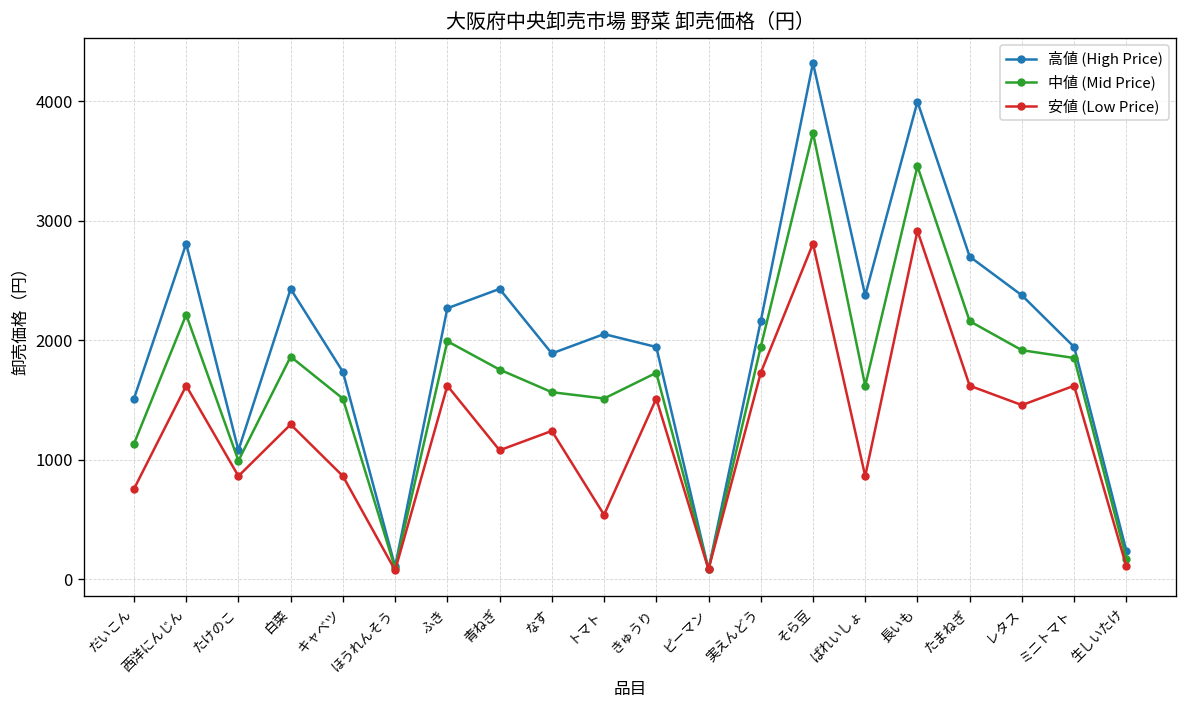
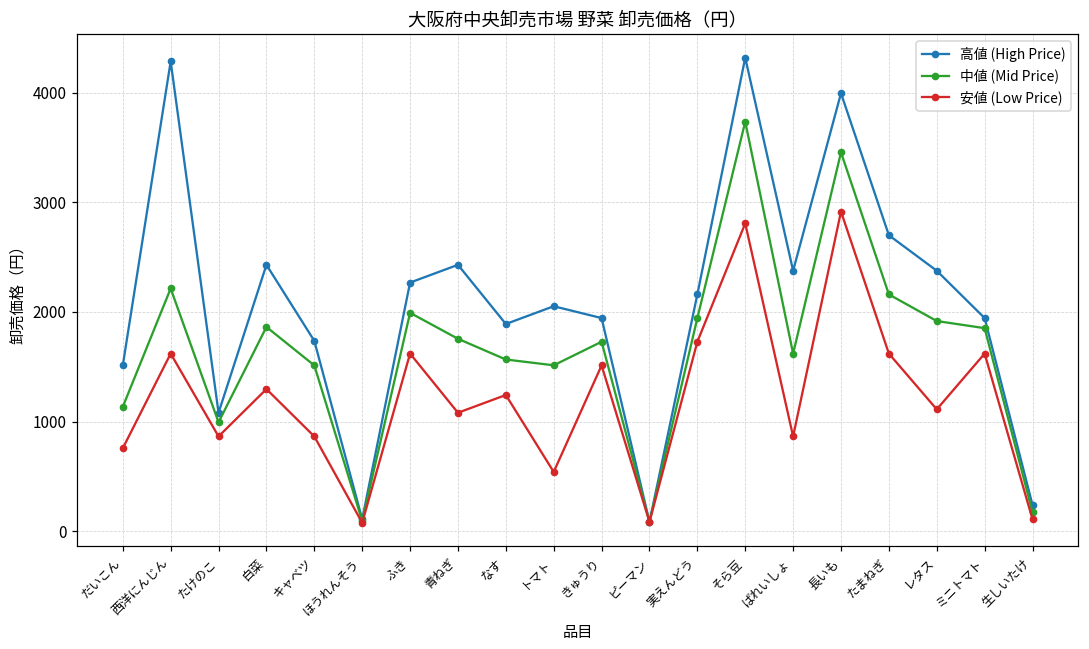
  {
    "高値 (High Price)": {
      "だいこん": 1500,
-     "西洋にんじん": 2800,
+     "西洋にんじん": 4300,
      "たけのこ": 1100,
      "白菜": 2400,
      "キャベツ": 1700,
      "ふき": 2300,
      "青ねぎ": 2400,
      "なす": 1900,
      "トマト": 2100,
      "きゅうり": 1900,
      "実えんどう": 2200,
      "そら豆": 4300,
      "ばれいしょ": 2400,
      "長いも": 4000,
      "たまねぎ": 2700,
      "レタス": 2400,
      "ミニトマト": 1900,
      "生しいたけ": 200
    },
    "中値 (Mid Price)": {
      "だいこん": 1100,
      "西洋にんじん": 2200,
      "たけのこ": 1000,
      "白菜": 1900,
      "キャベツ": 1500,
      "ふき": 2000,
      "青ねぎ": 1800,
      "なす": 1600,
      "トマト": 1500,
      "きゅうり": 1700,
      "実えんどう": 1900,
      "そら豆": 3700,
      "ばれいしょ": 1600,
      "長いも": 3500,
      "たまねぎ": 2200,
      "レタス": 1900,
      "ミニトマト": 1900,
      "生しいたけ": 200
    },
    "安値 (Low Price)": {
      "だいこん": 800,
      "西洋にんじん": 1600,
      "たけのこ": 900,
      "白菜": 1300,
      "キャベツ": 900,
      "ふき": 1600,
      "青ねぎ": 1100,
      "なす": 1200,
      "トマト": 500,
      "きゅうり": 1500,
      "実えんどう": 1700,
      "そら豆": 2800,
      "ばれいしょ": 900,
      "長いも": 2900,
      "たまねぎ": 1600,
-     "レタス": 1500,
+     "レタス": 1100,
      "ミニトマト": 1600,
      "生しいたけ": 100
    }
  }
